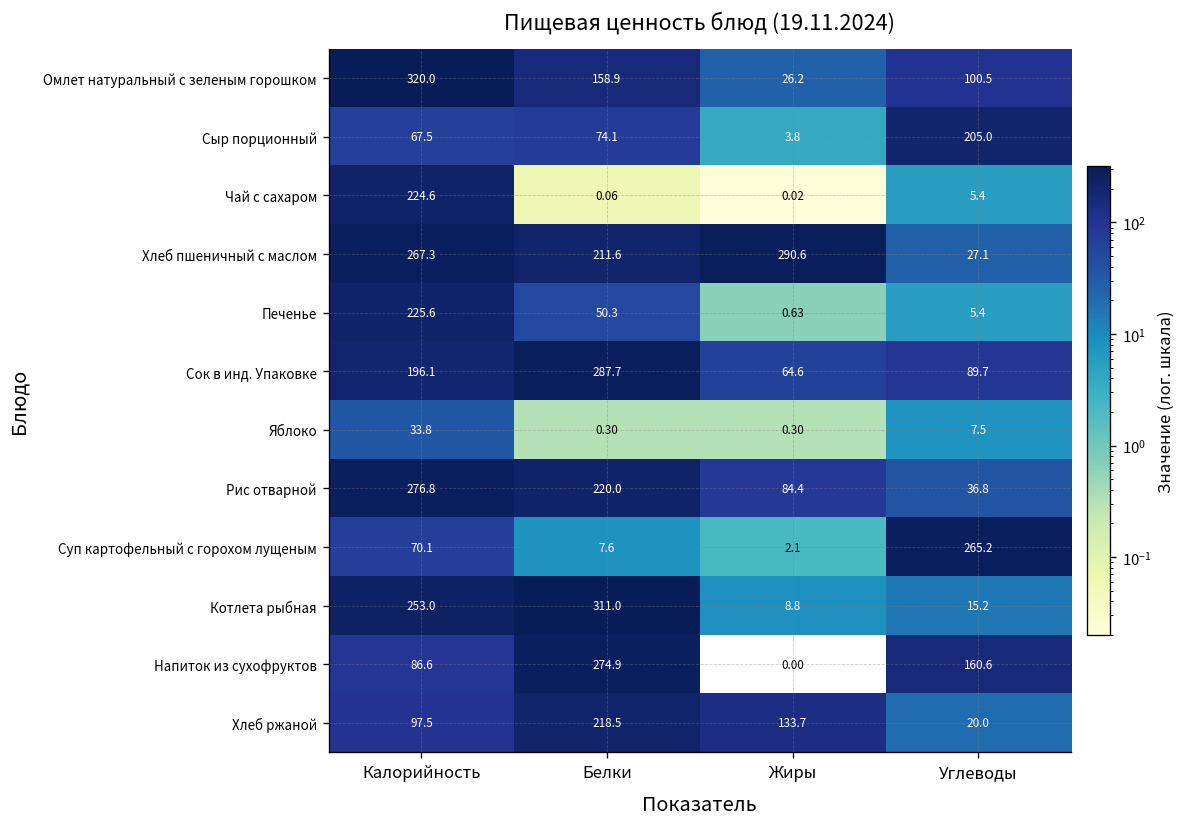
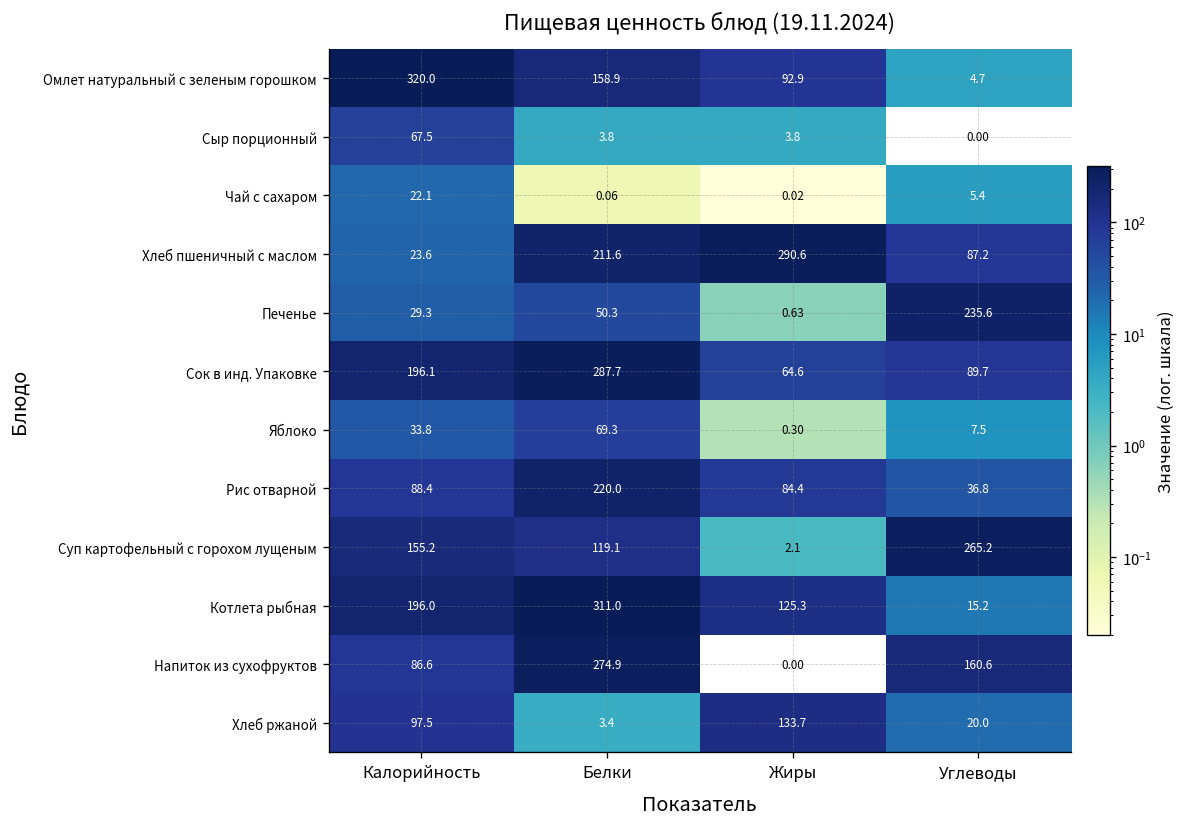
  {
    "Омлет натуральный с зеленым горошком": {
      "Калорийность": 320.0,
      "Белки": 158.9,
-     "Жиры": 26.2,
-     "Углеводы": 100.5
+     "Жиры": 92.9,
+     "Углеводы": 4.7
    },
    "Сыр порционный": {
      "Калорийность": 67.5,
-     "Белки": 74.1,
+     "Белки": 3.8,
      "Жиры": 3.8,
-     "Углеводы": 205.0
+     "Углеводы": 0.00
    },
    "Чай с сахаром": {
-     "Калорийность": 224.6,
+     "Калорийность": 22.1,
      "Белки": 0.06,
      "Жиры": 0.02,
      "Углеводы": 5.4
    },
    "Хлеб пшеничный с маслом": {
-     "Калорийность": 267.3,
+     "Калорийность": 23.6,
      "Белки": 211.6,
      "Жиры": 290.6,
-     "Углеводы": 27.1
+     "Углеводы": 87.2
    },
    "Печенье": {
-     "Калорийность": 225.6,
+     "Калорийность": 29.3,
      "Белки": 50.3,
      "Жиры": 0.63,
-     "Углеводы": 5.4
+     "Углеводы": 235.6
    },
    "Сок в инд. Упаковке": {
      "Калорийность": 196.1,
      "Белки": 287.7,
      "Жиры": 64.6,
      "Углеводы": 89.7
    },
    "Яблоко": {
      "Калорийность": 33.8,
-     "Белки": 0.30,
+     "Белки": 69.3,
      "Жиры": 0.30,
      "Углеводы": 7.5
    },
    "Рис отварной": {
-     "Калорийность": 276.8,
+     "Калорийность": 88.4,
      "Белки": 220.0,
      "Жиры": 84.4,
      "Углеводы": 36.8
    },
    "Суп картофельный с горохом лущеным": {
-     "Калорийность": 70.1,
-     "Белки": 7.6,
+     "Калорийность": 155.2,
+     "Белки": 119.1,
      "Жиры": 2.1,
      "Углеводы": 265.2
    },
    "Котлета рыбная": {
-     "Калорийность": 253.0,
+     "Калорийность": 196.0,
      "Белки": 311.0,
-     "Жиры": 8.8,
+     "Жиры": 125.3,
      "Углеводы": 15.2
    },
    "Напиток из сухофруктов": {
      "Калорийность": 86.6,
      "Белки": 274.9,
      "Жиры": 0.00,
      "Углеводы": 160.6
    },
    "Хлеб ржаной": {
      "Калорийность": 97.5,
-     "Белки": 218.5,
+     "Белки": 3.4,
      "Жиры": 133.7,
      "Углеводы": 20.0
    }
  }
